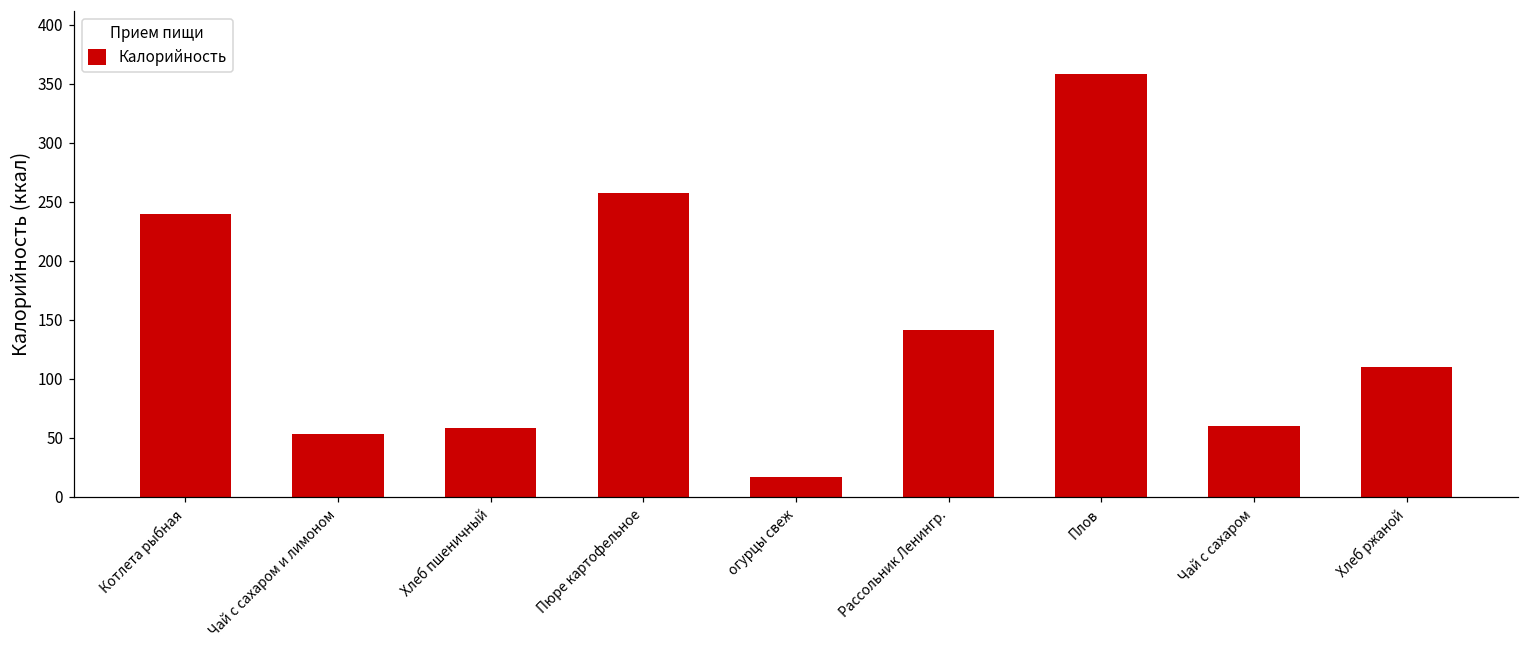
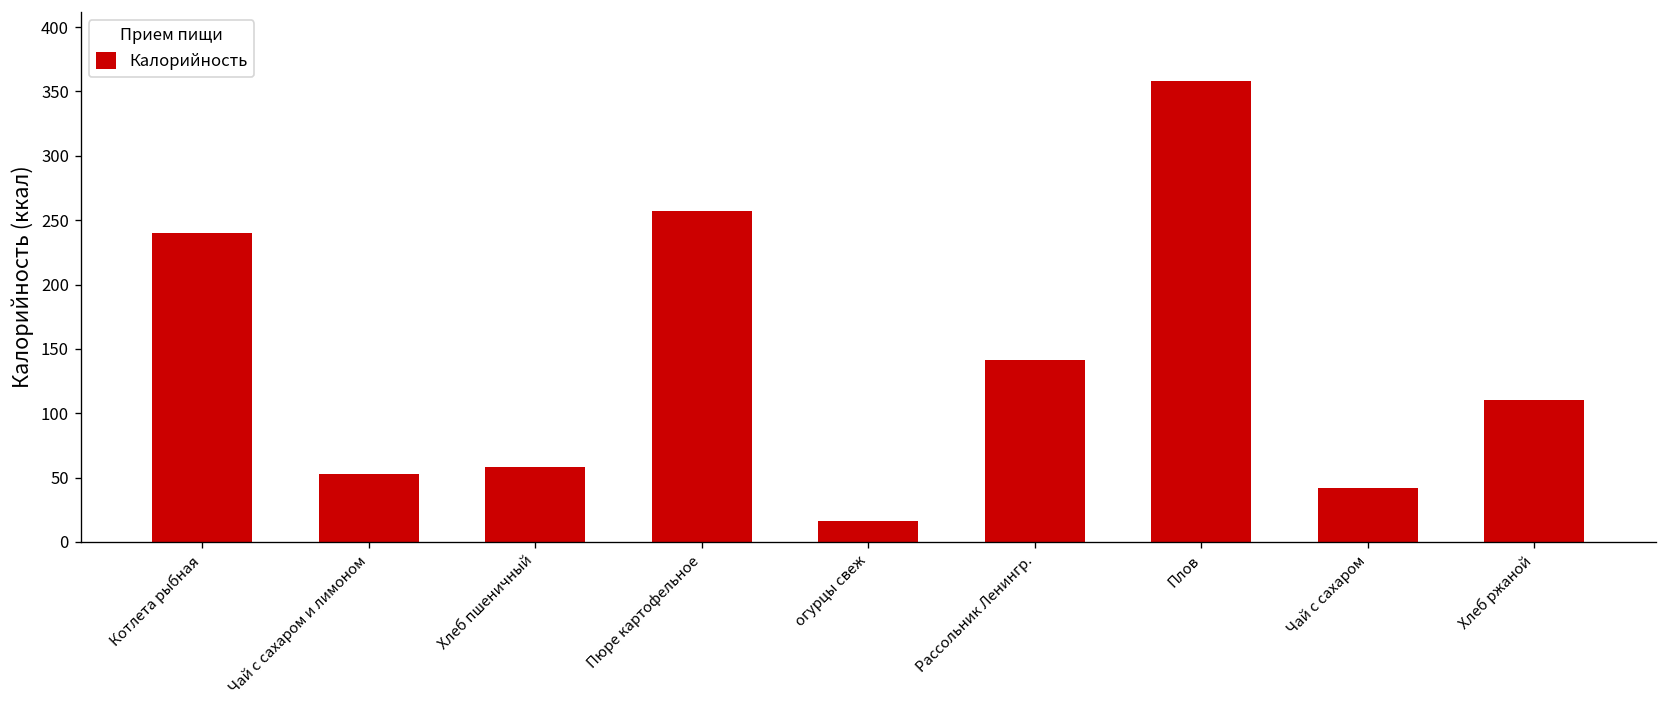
  {
    "Котлета рыбная": 240,
    "Чай с сахаром и лимоном": 53,
    "Хлеб пшеничный": 58,
    "Пюре картофельное": 257,
    "огурцы свеж": 17,
    "Рассольник Ленингр.": 141,
    "Плов": 358,
-   "Чай с сахаром": 60,
+   "Чай с сахаром": 42,
    "Хлеб ржаной": 110
  }
